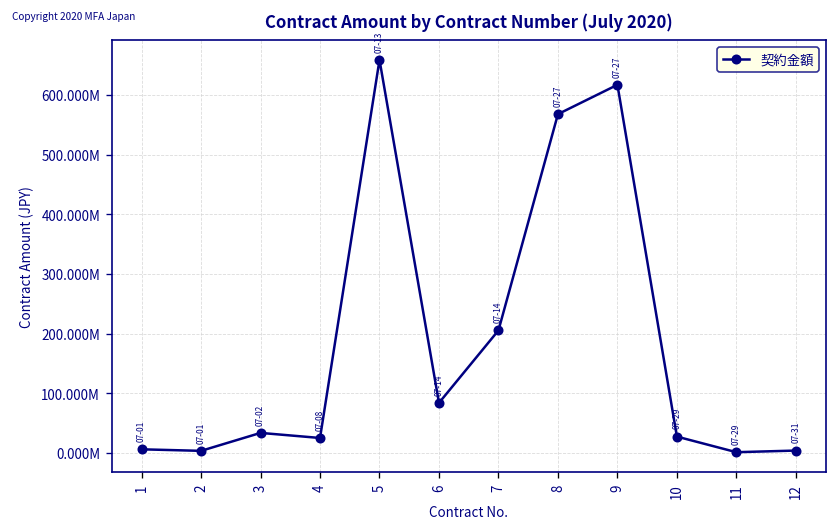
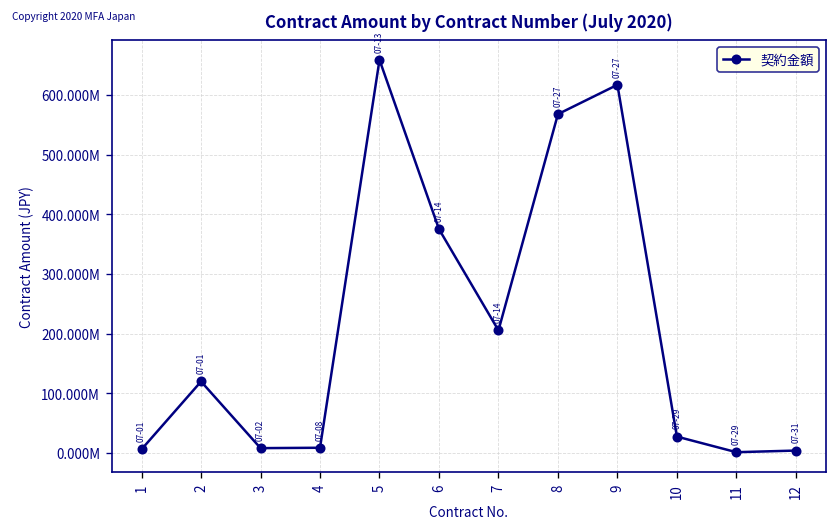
  {
-   "2": 0,
-   "3": 30000000,
-   "4": 30000000,
-   "6": 80000000
+   "2": 120000000,
+   "3": 10000000,
+   "4": 10000000,
+   "6": 380000000
  }
